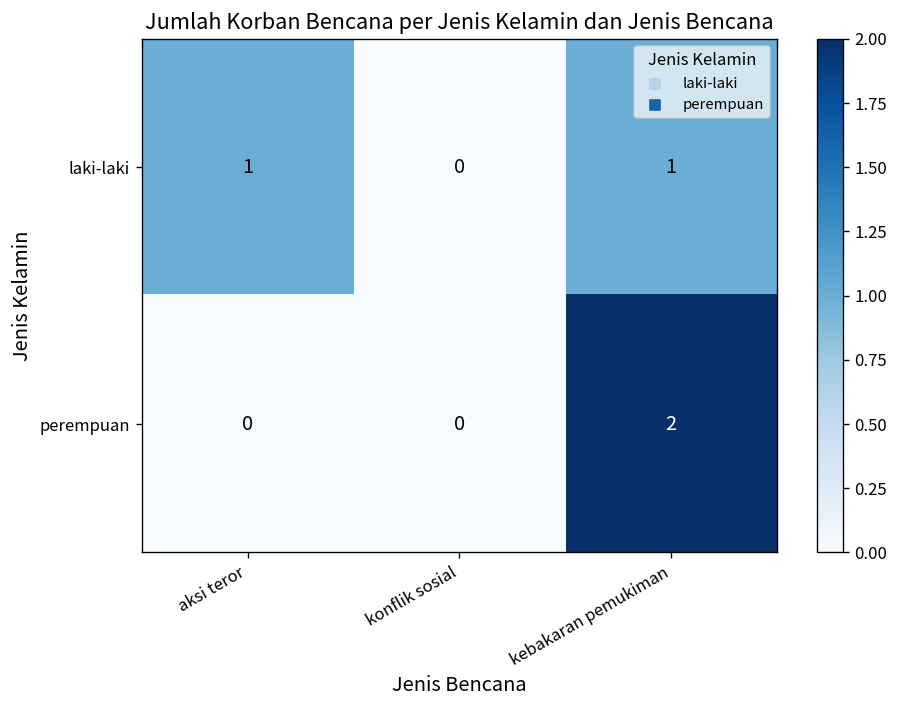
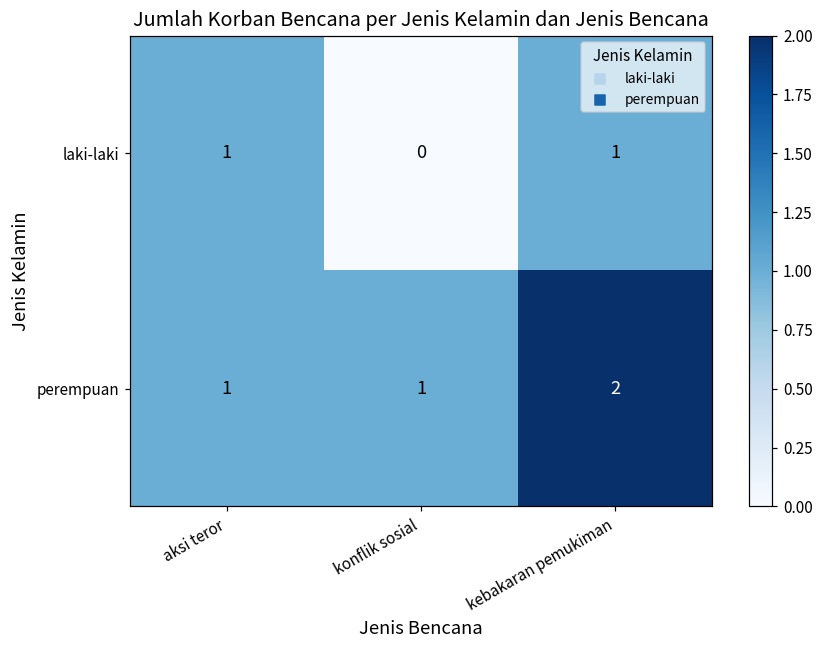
  {
    "laki-laki": {
      "aksi teror": 1,
      "konflik sosial": 0,
      "kebakaran pemukiman": 1
    },
    "perempuan": {
-     "aksi teror": 0,
-     "konflik sosial": 0,
+     "aksi teror": 1,
+     "konflik sosial": 1,
      "kebakaran pemukiman": 2
    }
  }
